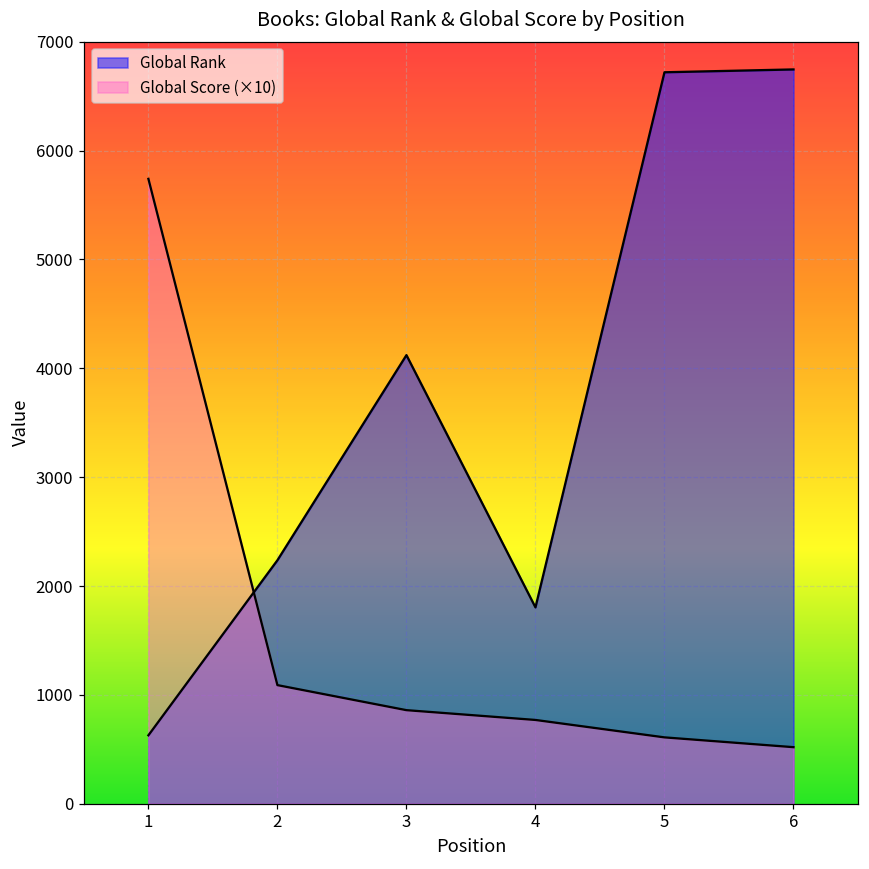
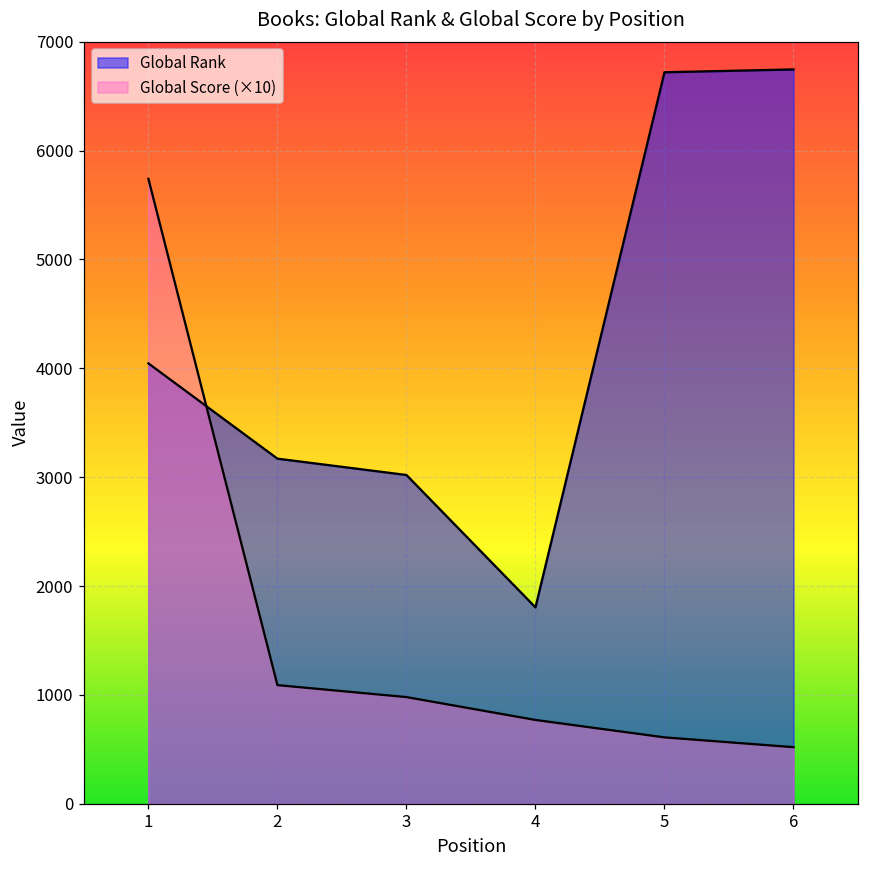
  {
    "Global Rank": {
-     "1": 600,
-     "2": 2200,
-     "3": 4100,
+     "1": 4000,
+     "2": 3200,
+     "3": 3000,
      "4": 1800,
      "5": 6700,
      "6": 6700
    },
    "Global Score (×10)": {
      "1": 5700,
      "2": 1100,
-     "3": 900,
+     "3": 1000,
      "4": 800,
      "5": 600,
      "6": 500
    }
  }
